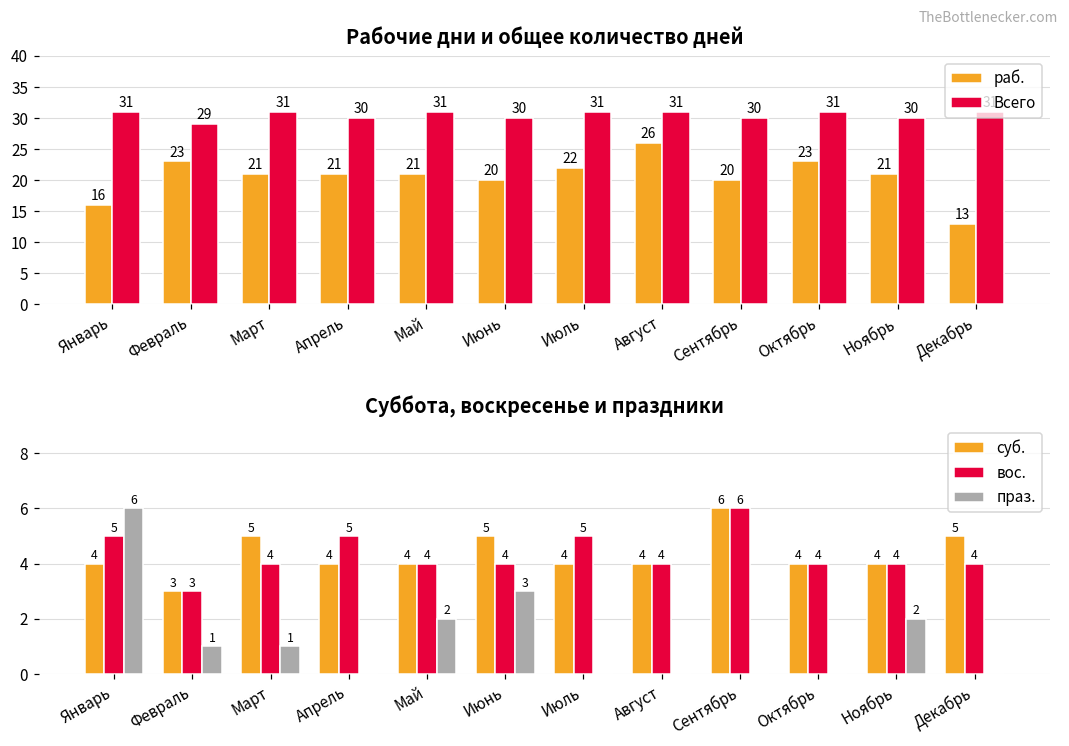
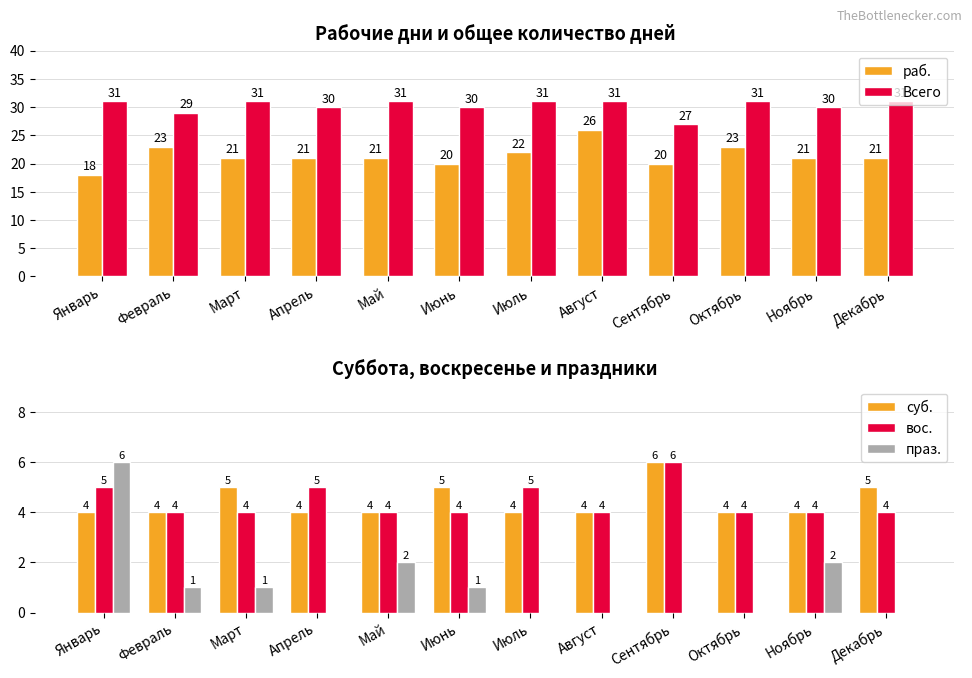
  {
    "Рабочие дни и общее количество дней": {
      "раб.": {
-       "Январь": 16,
+       "Январь": 18,
        "Февраль": 23,
        "Март": 21,
        "Апрель": 21,
        "Май": 21,
        "Июнь": 20,
        "Июль": 22,
        "Август": 26,
        "Сентябрь": 20,
        "Октябрь": 23,
        "Ноябрь": 21,
-       "Декабрь": 13
+       "Декабрь": 21
      },
      "Всего": {
        "Январь": 31,
        "Февраль": 29,
        "Март": 31,
        "Апрель": 30,
        "Май": 31,
        "Июнь": 30,
        "Июль": 31,
        "Август": 31,
-       "Сентябрь": 30,
+       "Сентябрь": 27,
        "Октябрь": 31,
        "Ноябрь": 30
      }
    },
    "Суббота, воскресенье и праздники": {
      "суб.": {
        "Январь": 4,
-       "Февраль": 3,
+       "Февраль": 4,
        "Март": 5,
        "Апрель": 4,
        "Май": 4,
        "Июнь": 5,
        "Июль": 4,
        "Август": 4,
        "Сентябрь": 6,
        "Октябрь": 4,
        "Ноябрь": 4,
        "Декабрь": 5
      },
      "вос.": {
        "Январь": 5,
-       "Февраль": 3,
+       "Февраль": 4,
        "Март": 4,
        "Апрель": 5,
        "Май": 4,
        "Июнь": 4,
        "Июль": 5,
        "Август": 4,
        "Сентябрь": 6,
        "Октябрь": 4,
        "Ноябрь": 4,
        "Декабрь": 4
      },
      "праз.": {
        "Январь": 6,
        "Февраль": 1,
        "Март": 1,
        "Май": 2,
-       "Июнь": 3,
+       "Июнь": 1,
        "Ноябрь": 2
      }
    }
  }
